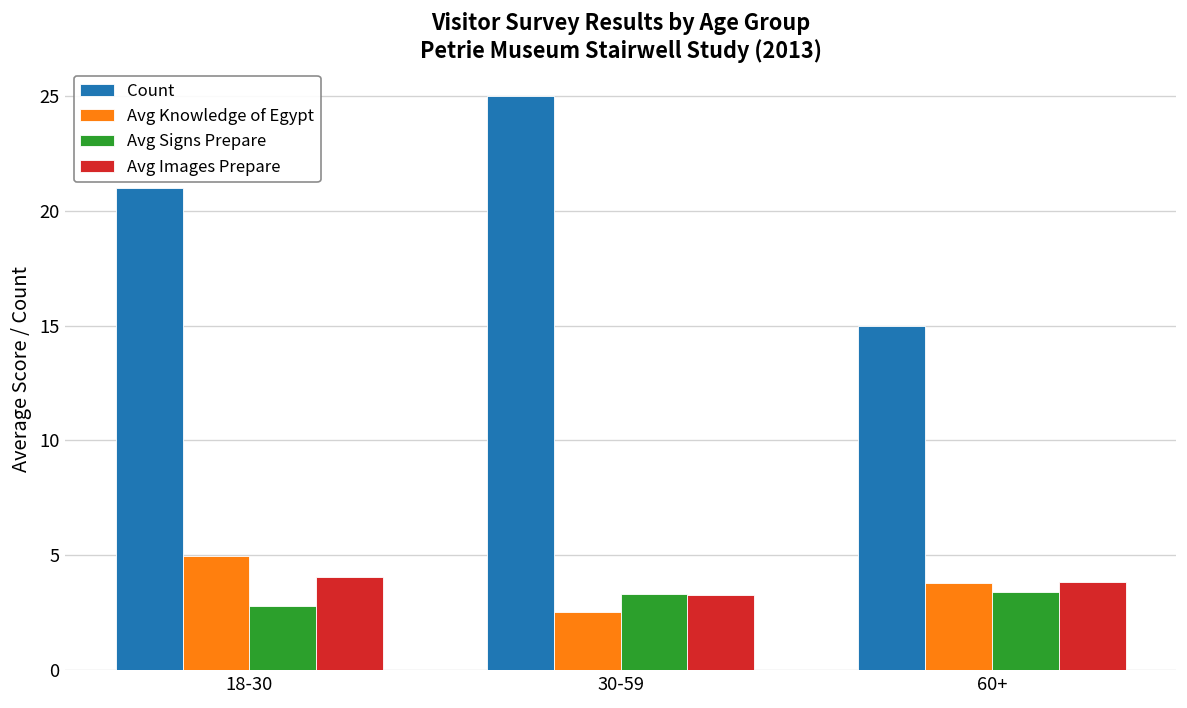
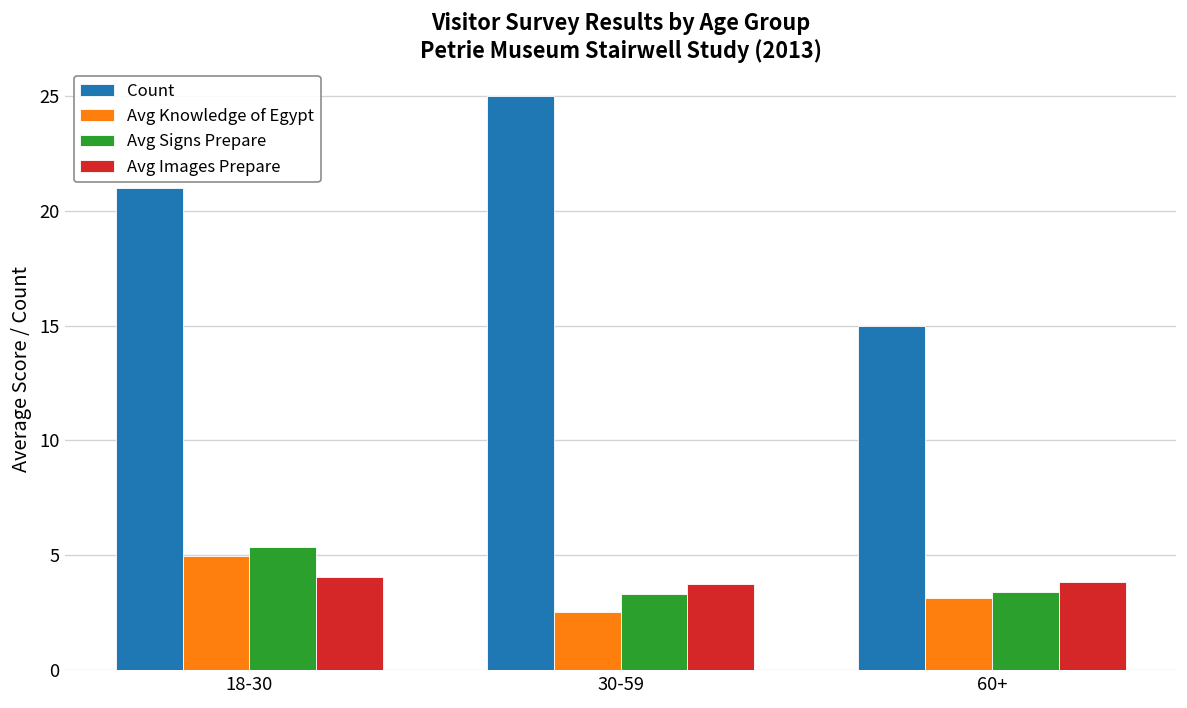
  {
    "Count": {
      "18-30": 21.0,
      "30-59": 25.0,
      "60+": 15.0
    },
    "Avg Knowledge of Egypt": {
      "18-30": 4.9,
      "30-59": 2.5,
-     "60+": 3.8
+     "60+": 3.1
    },
    "Avg Signs Prepare": {
-     "18-30": 2.8,
+     "18-30": 5.4,
      "30-59": 3.3,
      "60+": 3.4
    },
    "Avg Images Prepare": {
      "18-30": 4.0,
-     "30-59": 3.3,
+     "30-59": 3.7,
      "60+": 3.8
    }
  }
